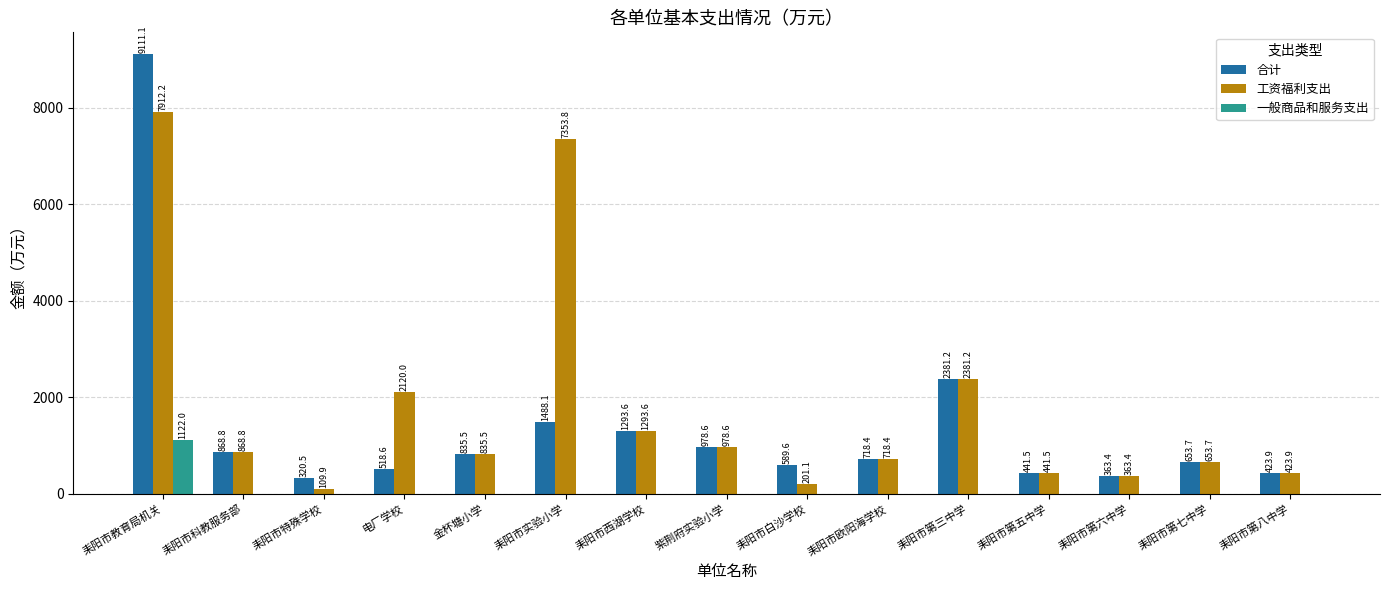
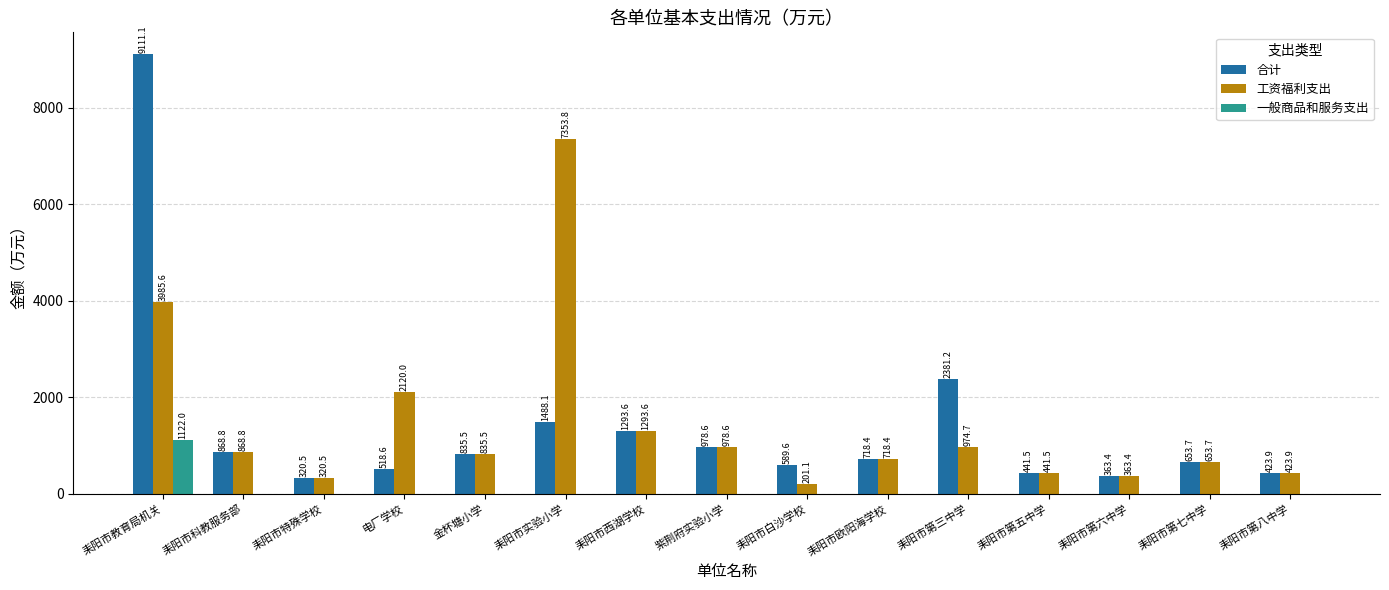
  {
    "工资福利支出": {
-     "耒阳市教育局机关": 7912.2,
+     "耒阳市教育局机关": 3985.6,
      "耒阳市科教服务部": 868.8,
-     "耒阳市特殊学校": 109.9,
+     "耒阳市特殊学校": 320.5,
      "电厂学校": 2120.0,
      "金杯塘小学": 835.5,
      "耒阳市实验小学": 7353.8,
      "耒阳市西湖学校": 1293.6,
      "紫荆府实验小学": 978.6,
      "耒阳市白沙学校": 201.1,
      "耒阳市欧阳海学校": 718.4,
-     "耒阳市第三中学": 2381.2,
+     "耒阳市第三中学": 974.7,
      "耒阳市第五中学": 441.5,
      "耒阳市第六中学": 363.4,
      "耒阳市第七中学": 653.7,
      "耒阳市第八中学": 423.9
    }
  }
